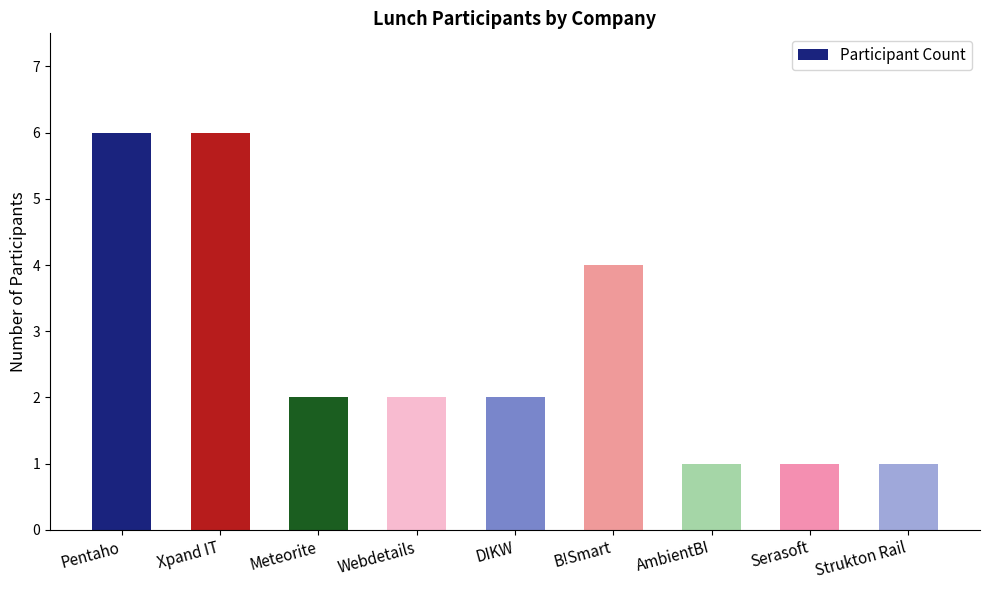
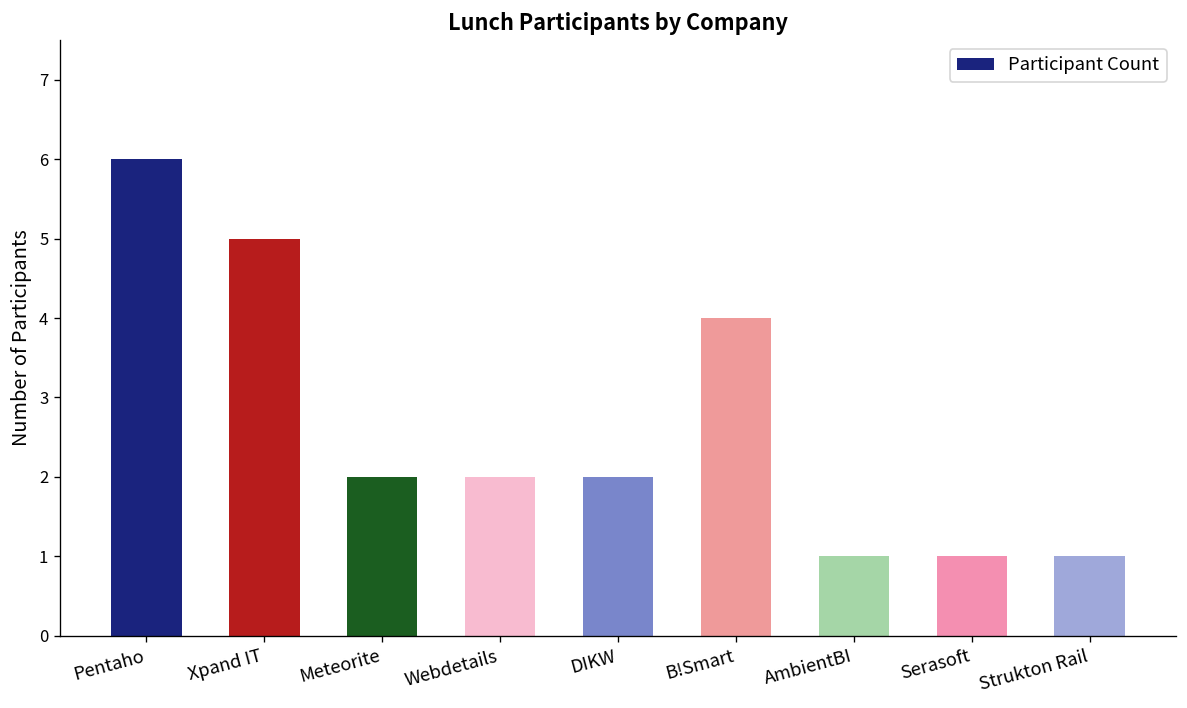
  {
    "Pentaho": 6,
-   "Xpand IT": 6,
+   "Xpand IT": 5,
    "Meteorite": 2,
    "Webdetails": 2,
    "DIKW": 2,
    "B!Smart": 4,
    "AmbientBI": 1,
    "Serasoft": 1,
    "Strukton Rail": 1
  }
